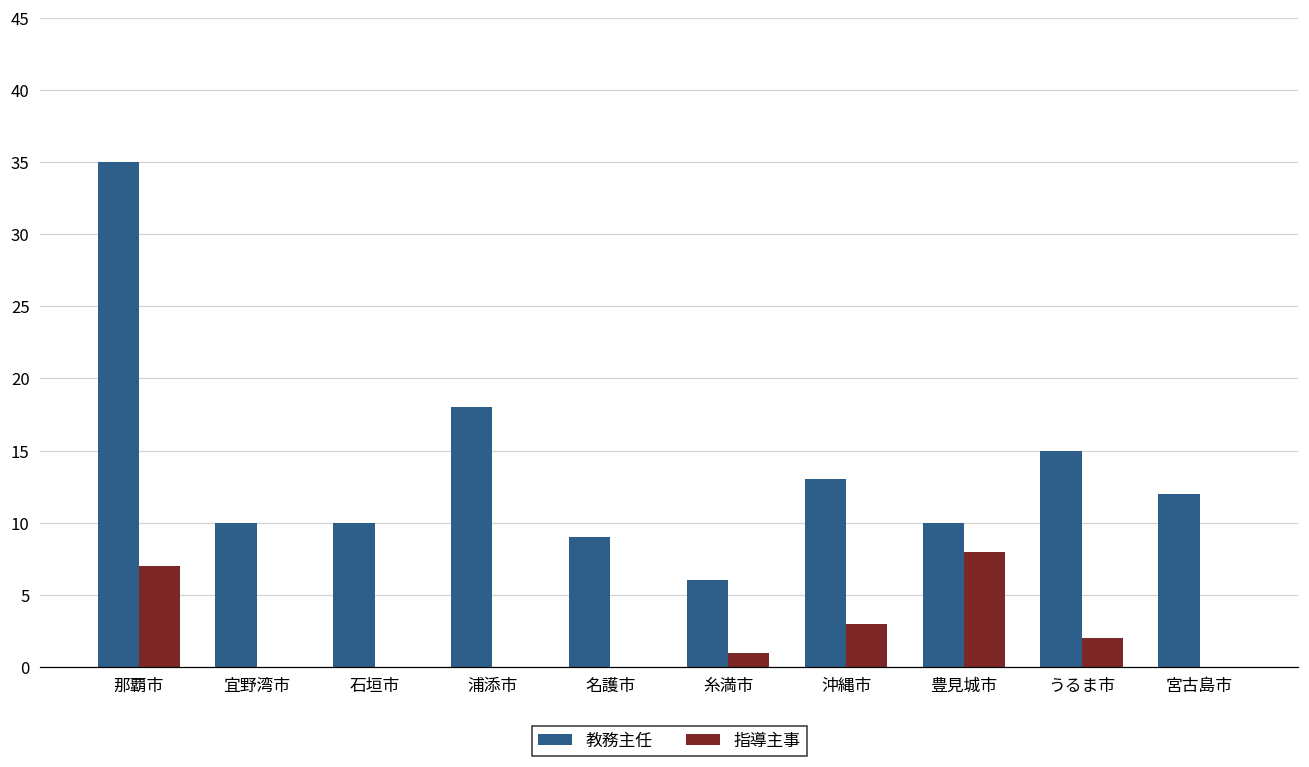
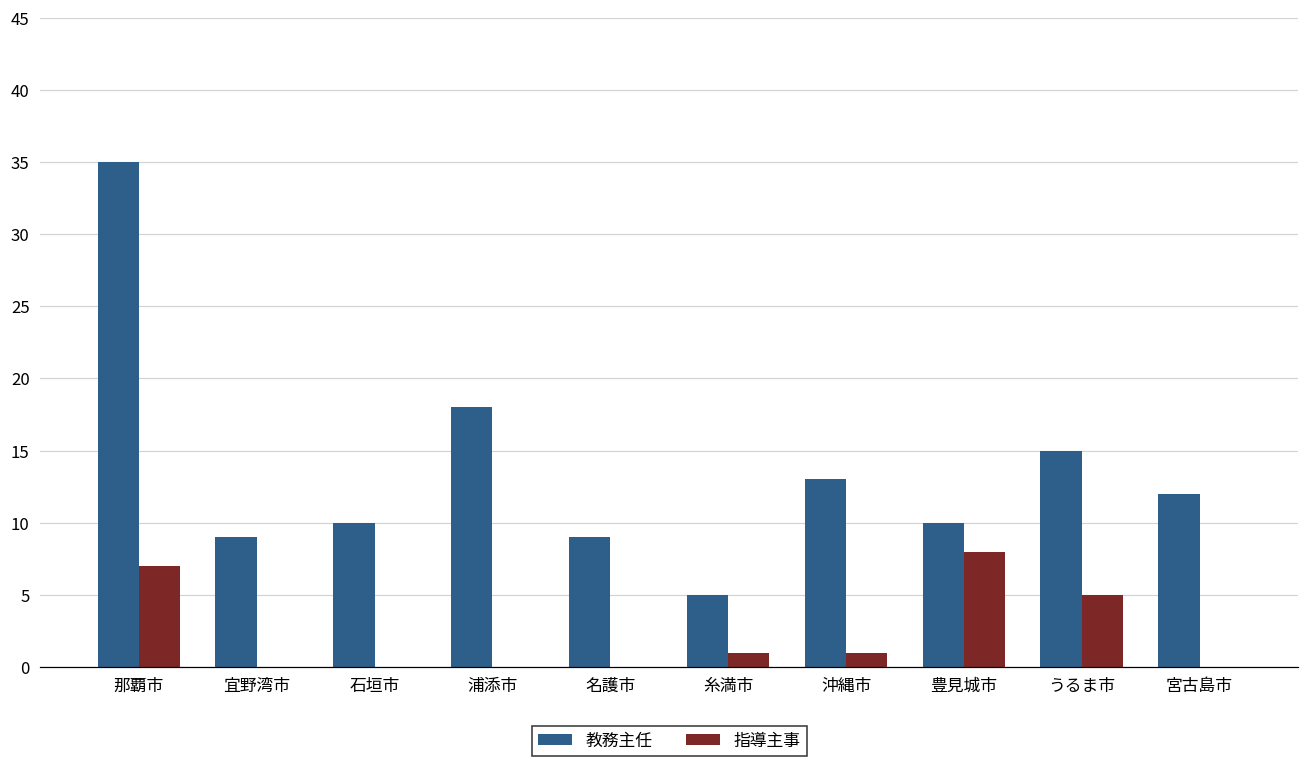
  {
    "教務主任": {
      "那覇市": 35,
-     "宜野湾市": 10,
+     "宜野湾市": 9,
      "石垣市": 10,
      "浦添市": 18,
      "名護市": 9,
-     "糸満市": 6,
+     "糸満市": 5,
      "沖縄市": 13,
      "豊見城市": 10,
      "うるま市": 15,
      "宮古島市": 12
    },
    "指導主事": {
      "那覇市": 7,
      "宜野湾市": 0,
      "石垣市": 0,
      "浦添市": 0,
      "名護市": 0,
      "糸満市": 1,
-     "沖縄市": 3,
+     "沖縄市": 1,
      "豊見城市": 8,
-     "うるま市": 2,
+     "うるま市": 5,
      "宮古島市": 0
    }
  }
